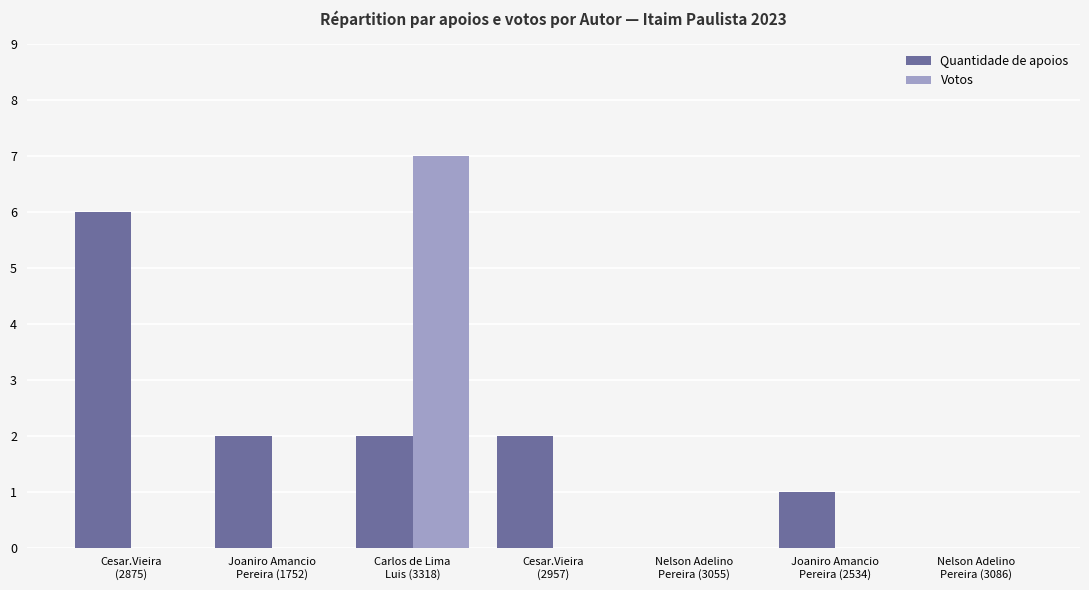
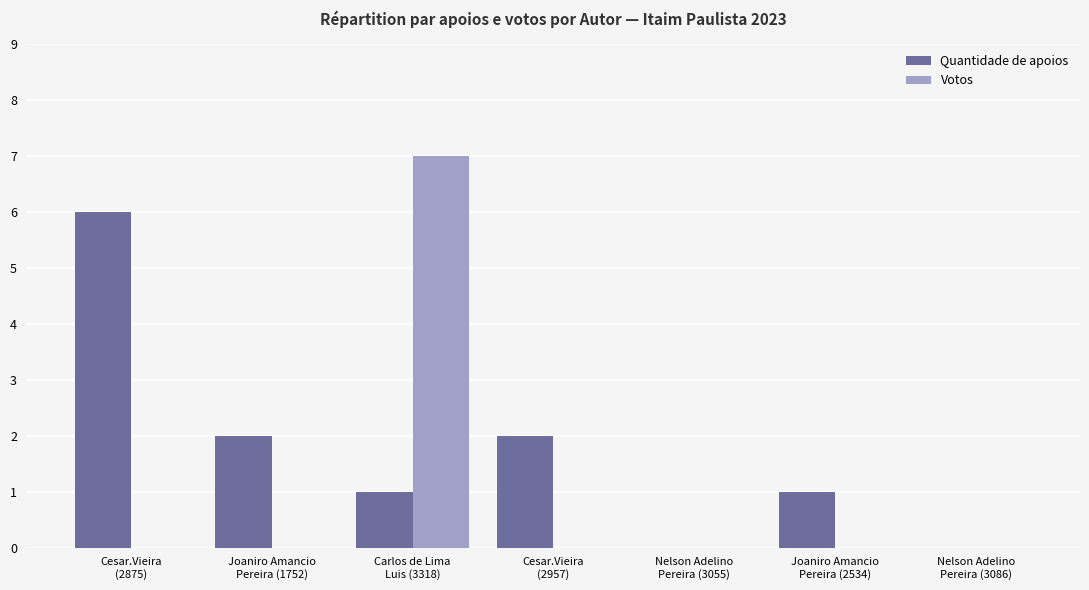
  {
    "Quantidade de apoios": {
      "Cesar.Vieira (2875)": 6,
      "Joaniro Amancio Pereira (1752)": 2,
-     "Carlos de Lima Luis (3318)": 2,
+     "Carlos de Lima Luis (3318)": 1,
      "Cesar.Vieira (2957)": 2,
      "Nelson Adelino Pereira (3055)": 0,
      "Joaniro Amancio Pereira (2534)": 1,
      "Nelson Adelino Pereira (3086)": 0
    },
    "Votos": {
      "Cesar.Vieira (2875)": 0,
      "Joaniro Amancio Pereira (1752)": 0,
      "Carlos de Lima Luis (3318)": 7,
      "Cesar.Vieira (2957)": 0,
      "Nelson Adelino Pereira (3055)": 0,
      "Joaniro Amancio Pereira (2534)": 0,
      "Nelson Adelino Pereira (3086)": 0
    }
  }
